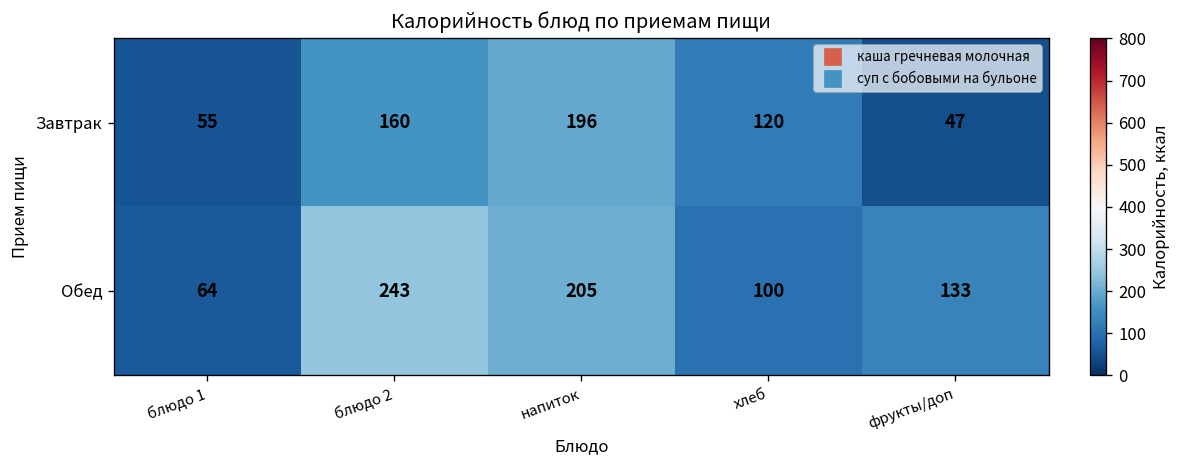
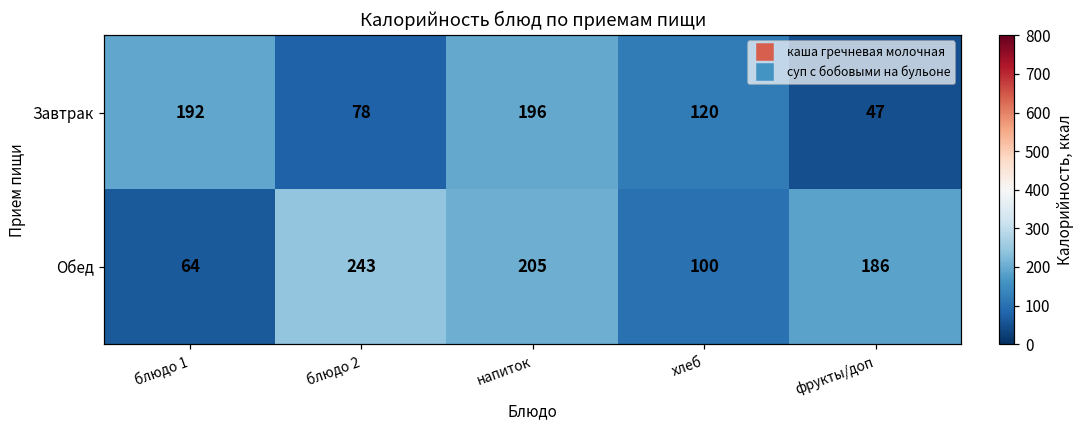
  {
    "Завтрак": {
-     "блюдо 1": 55,
-     "блюдо 2": 160,
+     "блюдо 1": 192,
+     "блюдо 2": 78,
      "напиток": 196,
      "хлеб": 120,
      "фрукты/доп": 47
    },
    "Обед": {
      "блюдо 1": 64,
      "блюдо 2": 243,
      "напиток": 205,
      "хлеб": 100,
-     "фрукты/доп": 133
+     "фрукты/доп": 186
    }
  }
